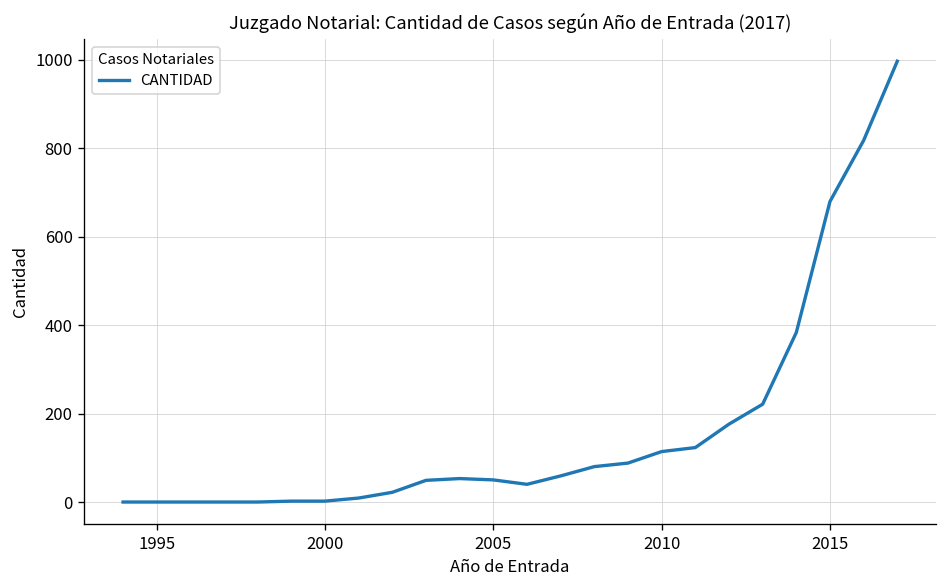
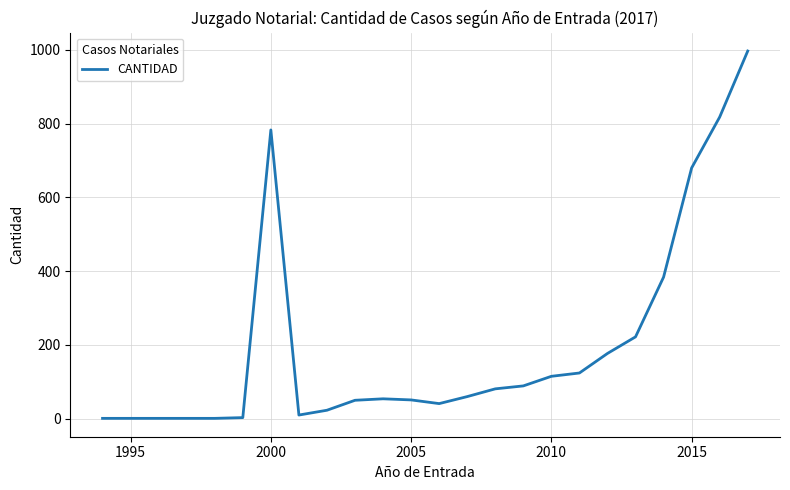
  {
-   "2000": 0,
+   "2000": 780,
    "2005": 50,
    "2010": 120,
    "2015": 680
  }
